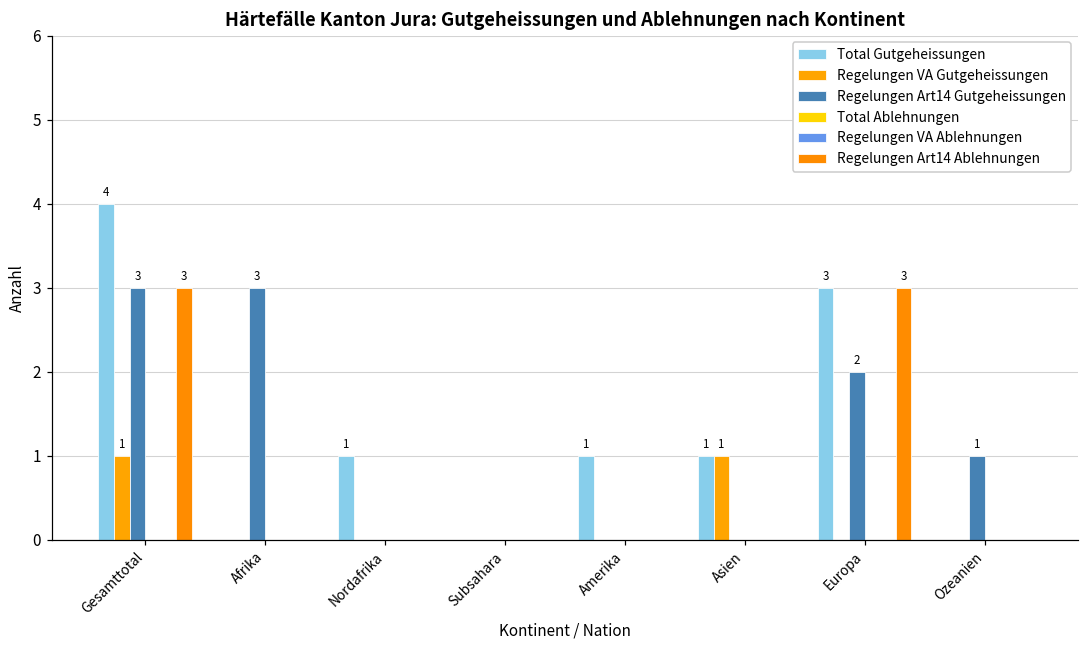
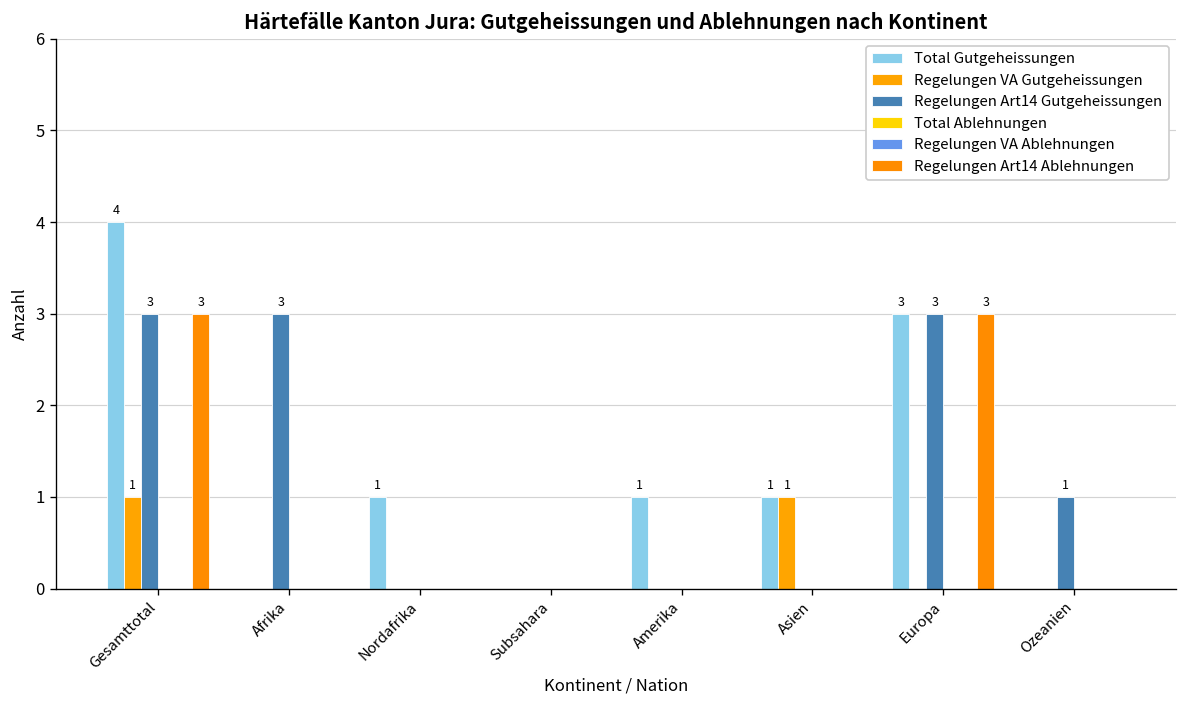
  {
    "Total Gutgeheissungen": {
      "Gesamttotal": 4,
      "Nordafrika": 1,
      "Amerika": 1,
      "Asien": 1,
      "Europa": 3
    },
    "Regelungen Art14 Gutgeheissungen": {
      "Gesamttotal": 3,
      "Afrika": 3,
-     "Europa": 2,
+     "Europa": 3,
      "Ozeanien": 1
    },
    "Regelungen VA Ablehnungen": {
      "Gesamttotal": 0.0,
      "Afrika": 0.0,
      "Nordafrika": 0.0,
      "Subsahara": 0.0,
      "Amerika": 0.0,
      "Asien": 0.0,
      "Europa": 0.0,
      "Ozeanien": 0.0
    }
  }
